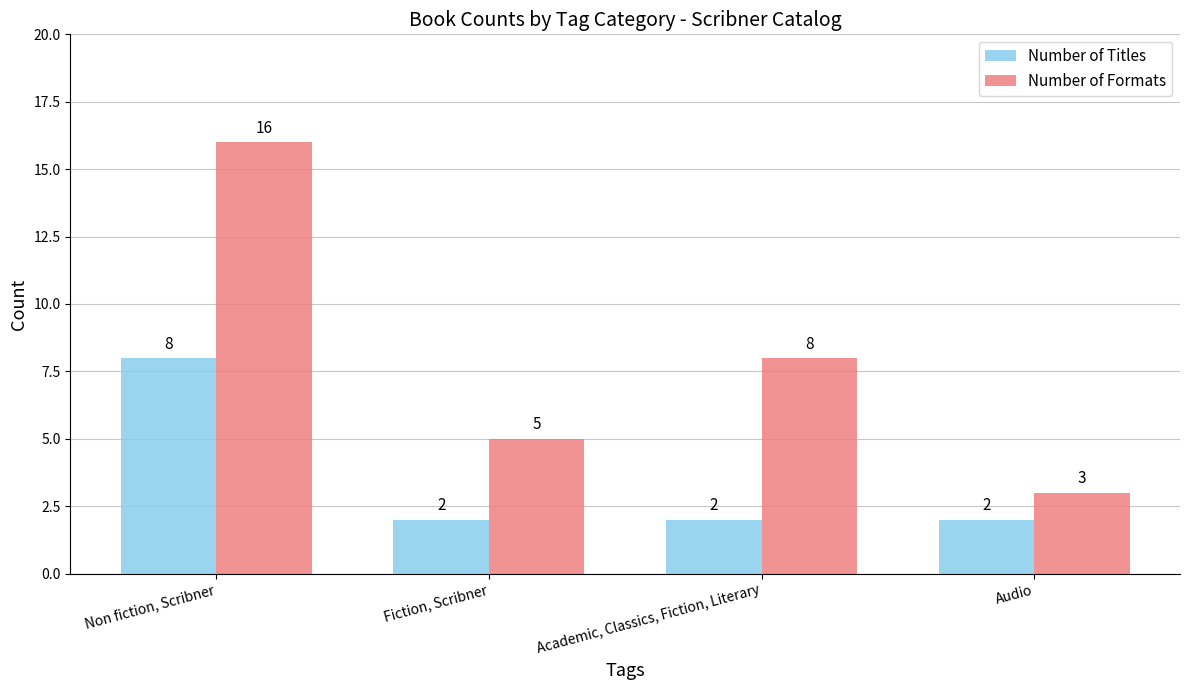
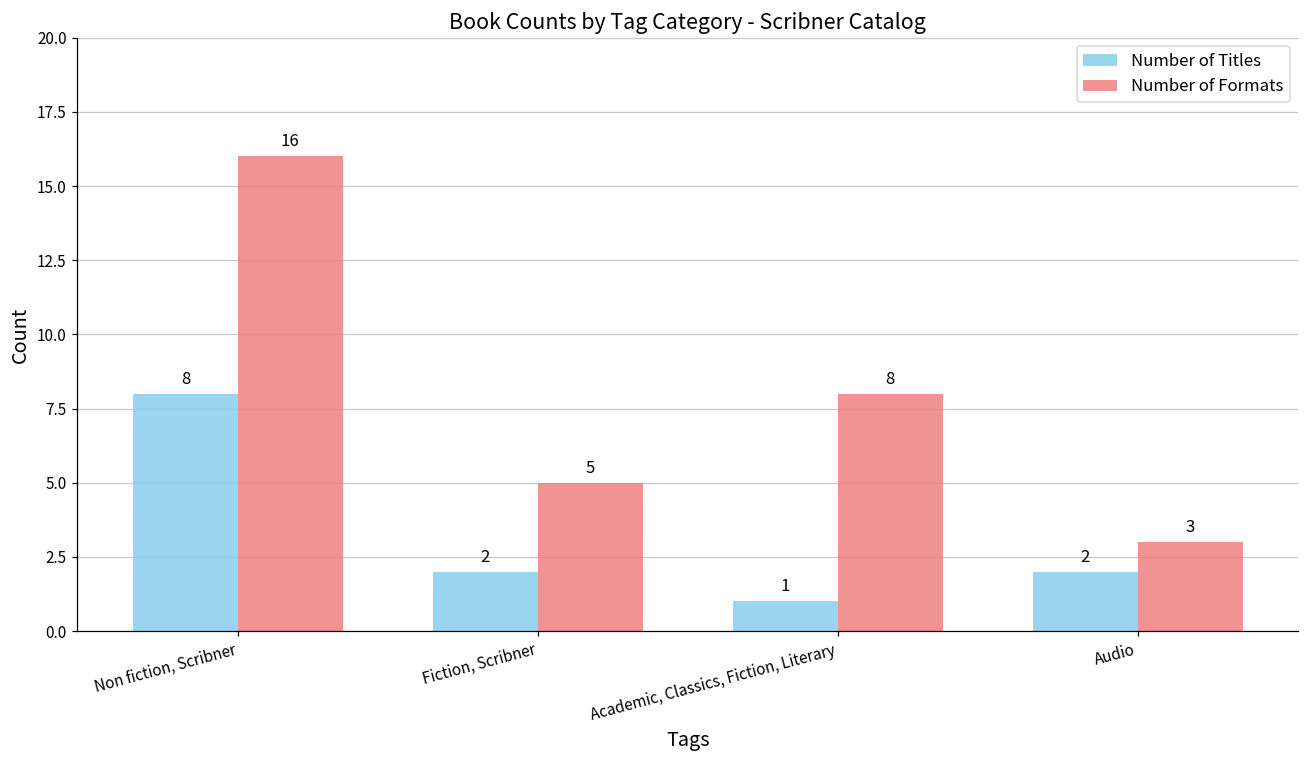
  {
    "Number of Titles": {
      "Non fiction, Scribner": 8,
      "Fiction, Scribner": 2,
-     "Academic, Classics, Fiction, Literary": 2,
+     "Academic, Classics, Fiction, Literary": 1,
      "Audio": 2
    },
    "Number of Formats": {
      "Non fiction, Scribner": 16,
      "Fiction, Scribner": 5,
      "Academic, Classics, Fiction, Literary": 8,
      "Audio": 3
    }
  }
